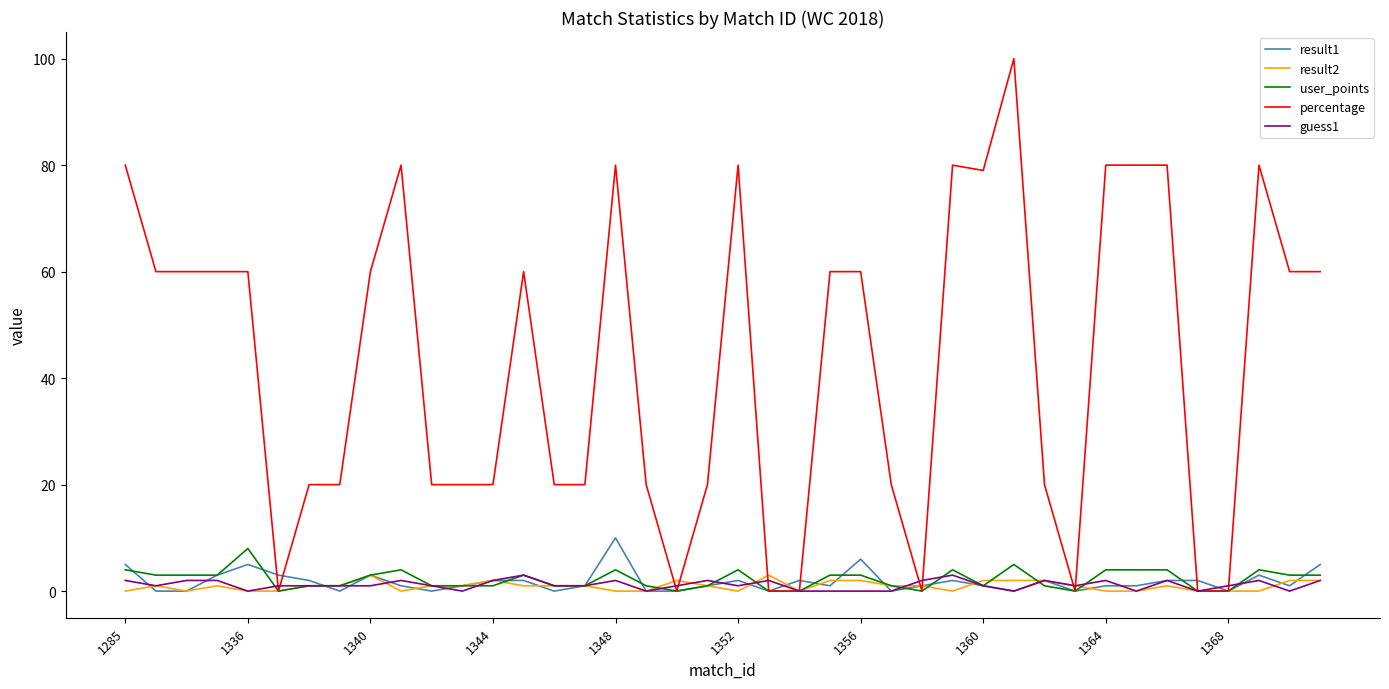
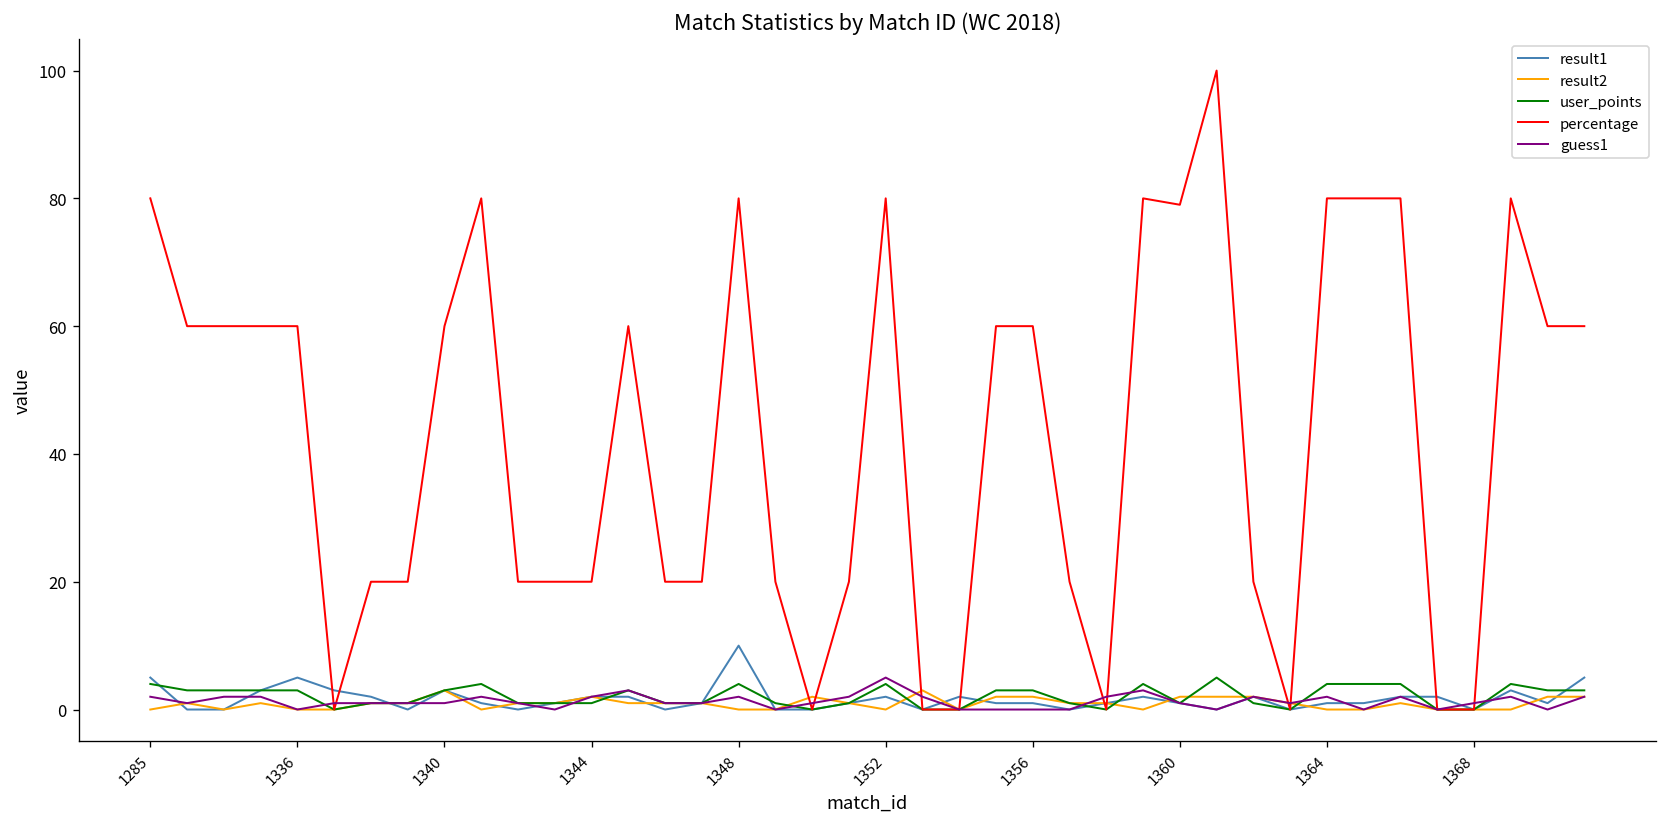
  {
    "result1": {
      "1285": 5,
      "1336": 5,
      "1348": 10,
      "1352": 2,
-     "1356": 6,
+     "1356": 1,
      "1364": 1
    },
    "result2": {
      "1285": 0,
      "1348": 0,
      "1352": 0,
      "1356": 2,
      "1360": 2,
      "1364": 0
    },
    "user_points": {
      "1285": 4,
-     "1336": 8,
+     "1336": 3,
      "1344": 1,
      "1348": 4,
      "1352": 4,
      "1356": 3,
      "1364": 4
    },
    "percentage": {
      "1285": 80,
      "1336": 60,
      "1340": 60,
      "1344": 20,
      "1348": 80,
      "1352": 80,
      "1356": 60,
      "1360": 79,
      "1364": 80
    },
    "guess1": {
      "1285": 2,
      "1340": 1,
      "1348": 2,
-     "1352": 1,
+     "1352": 5,
      "1356": 0,
      "1364": 2,
      "1368": 1
    }
  }
